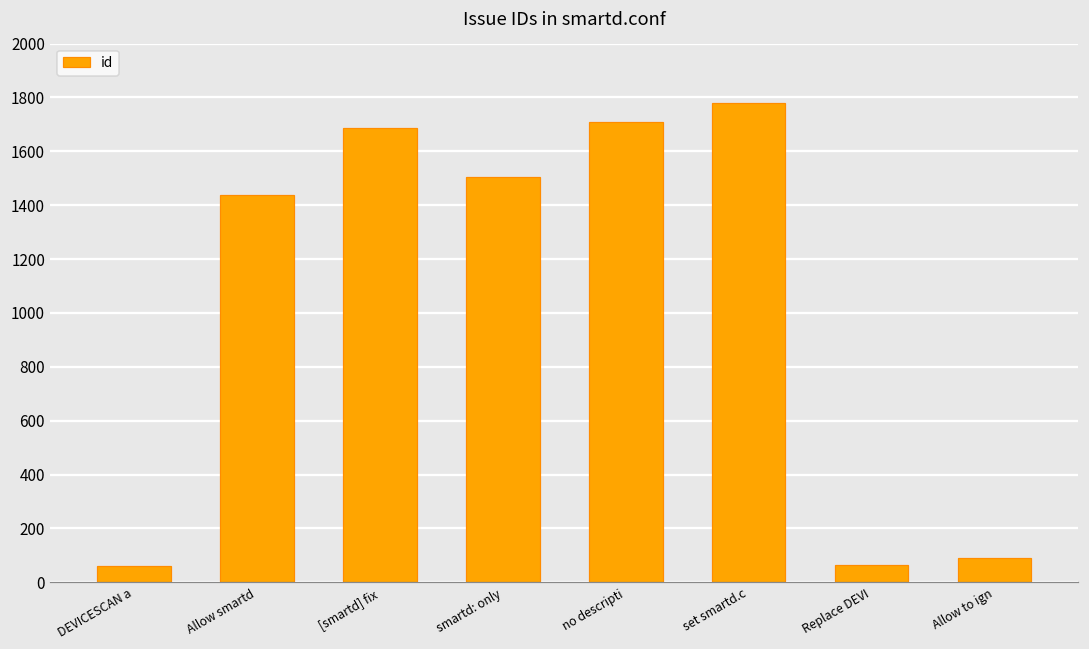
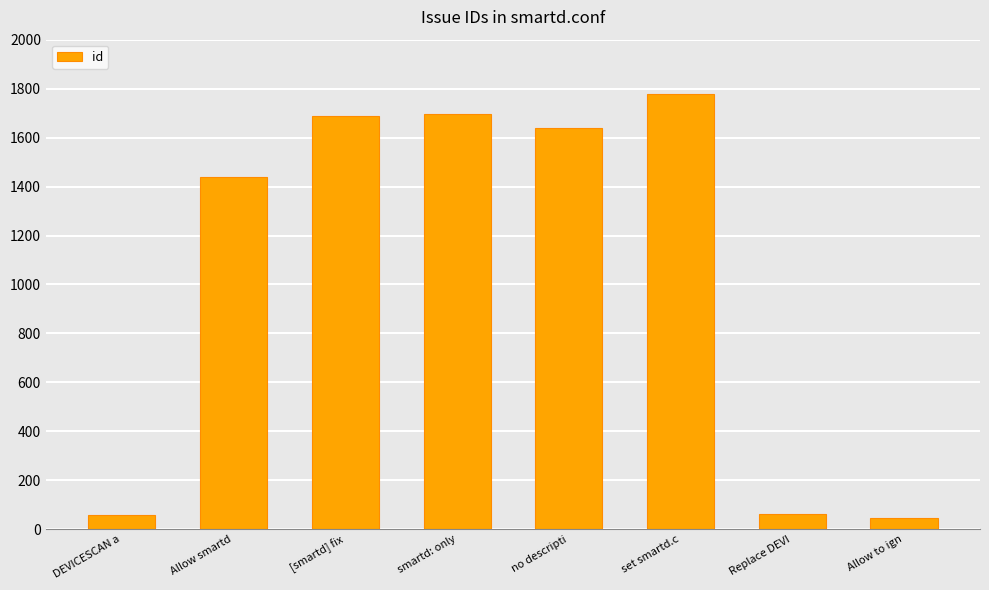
  {
    "DEVICESCAN a": 60,
    "Allow smartd": 1440,
    "[smartd] fix": 1690,
-   "smartd: only": 1510,
-   "no descripti": 1710,
+   "smartd: only": 1700,
+   "no descripti": 1640,
    "set smartd.c": 1780,
    "Replace DEVI": 60,
-   "Allow to ign": 90
+   "Allow to ign": 50
  }
